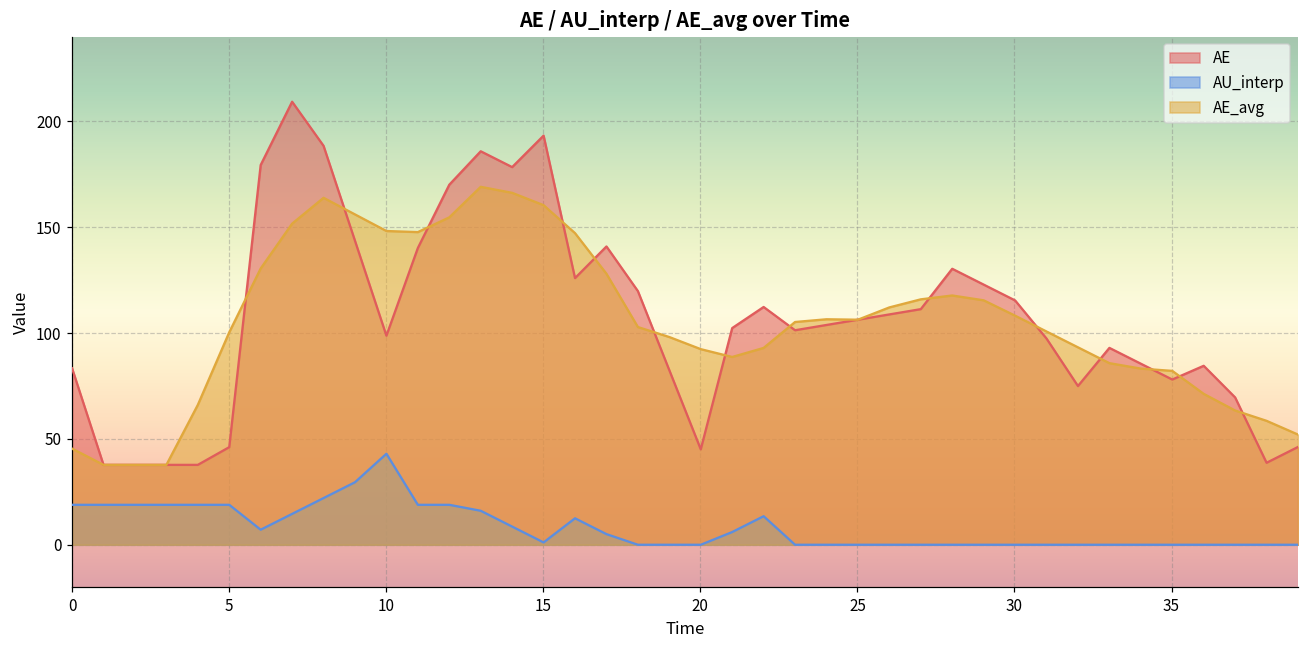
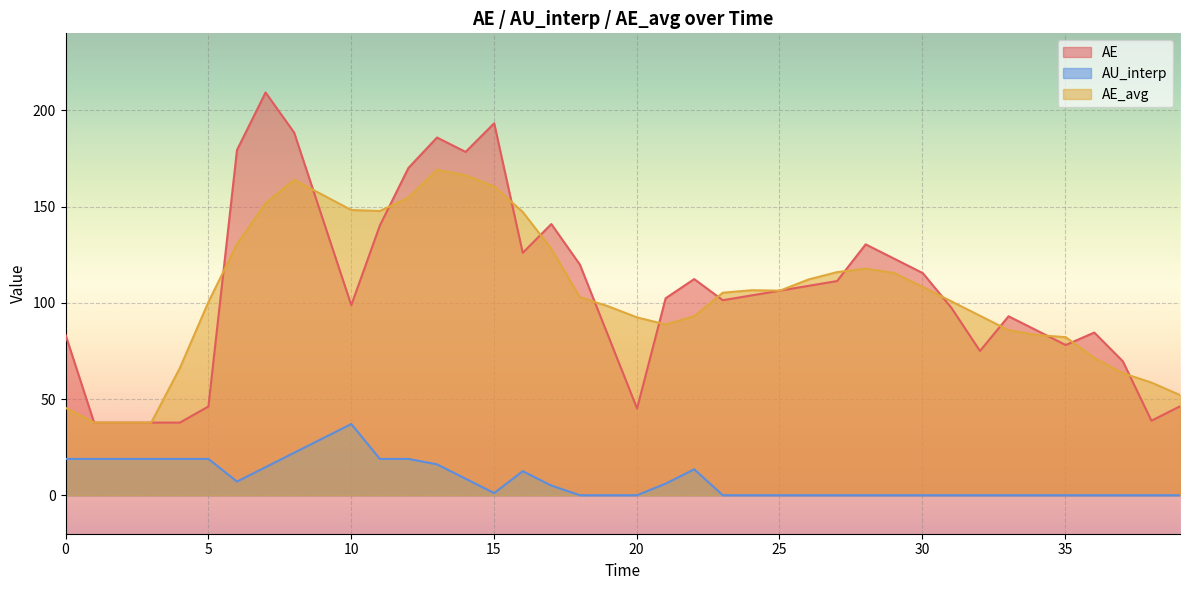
  {
    "AE": {
      "0": 83,
      "5": 46,
      "10": 99,
      "15": 193,
      "20": 45
    },
    "AU_interp": {
      "0": 19,
      "5": 19,
-     "10": 43,
+     "10": 37,
      "15": 1,
      "20": 0,
      "25": 0
    },
    "AE_avg": {
      "0": 45,
      "5": 100,
      "10": 148,
      "15": 160,
      "20": 92
    }
  }
